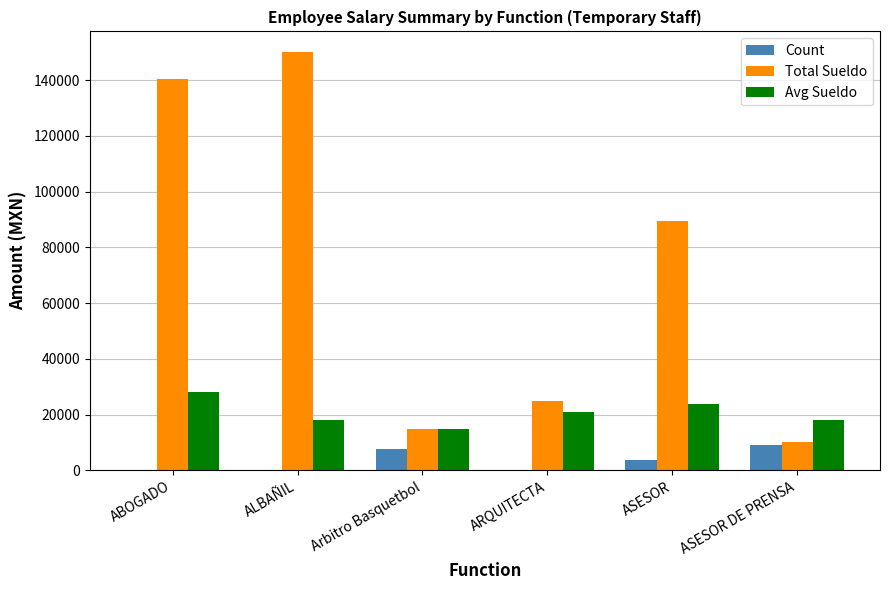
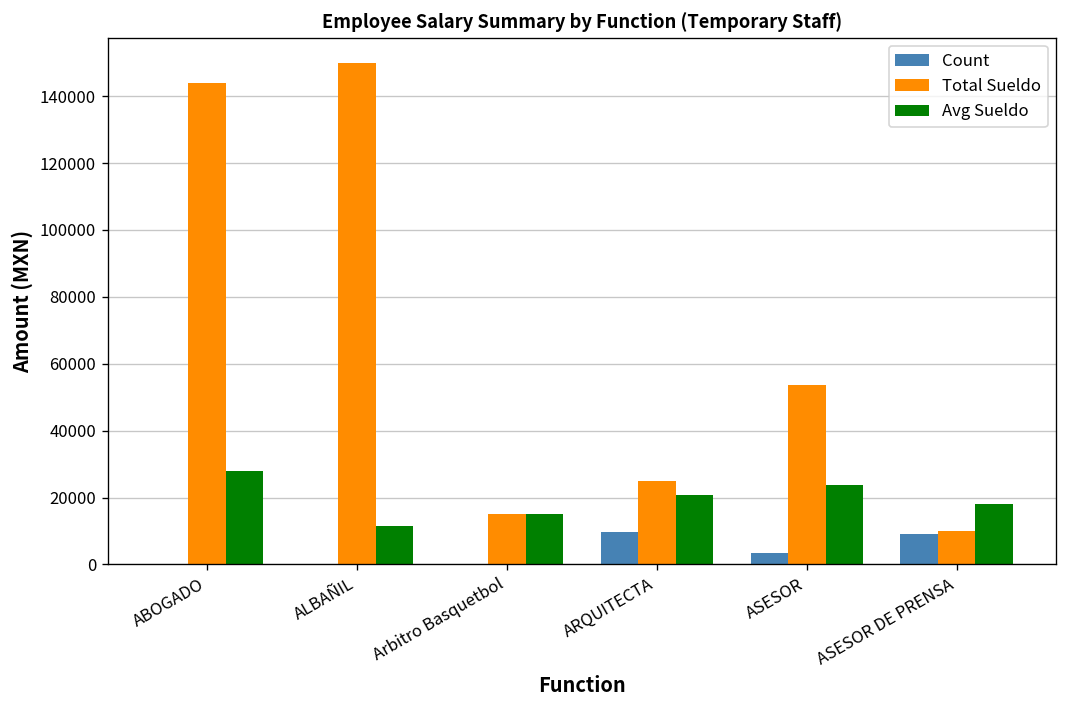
  {
    "Count": {
-     "Arbitro Basquetbol": 8000,
-     "ARQUITECTA": 0,
+     "Arbitro Basquetbol": 0,
+     "ARQUITECTA": 10000,
      "ASESOR": 4000,
      "ASESOR DE PRENSA": 9000
    },
    "Total Sueldo": {
-     "ABOGADO": 140000,
+     "ABOGADO": 144000,
      "ALBAÑIL": 150000,
      "Arbitro Basquetbol": 15000,
      "ARQUITECTA": 25000,
-     "ASESOR": 89000,
+     "ASESOR": 54000,
      "ASESOR DE PRENSA": 10000
    },
    "Avg Sueldo": {
      "ABOGADO": 28000,
-     "ALBAÑIL": 18000,
+     "ALBAÑIL": 12000,
      "Arbitro Basquetbol": 15000,
      "ARQUITECTA": 21000,
      "ASESOR": 24000,
      "ASESOR DE PRENSA": 18000
    }
  }
